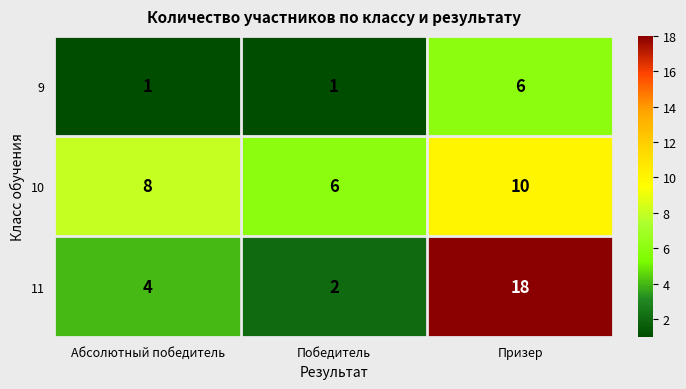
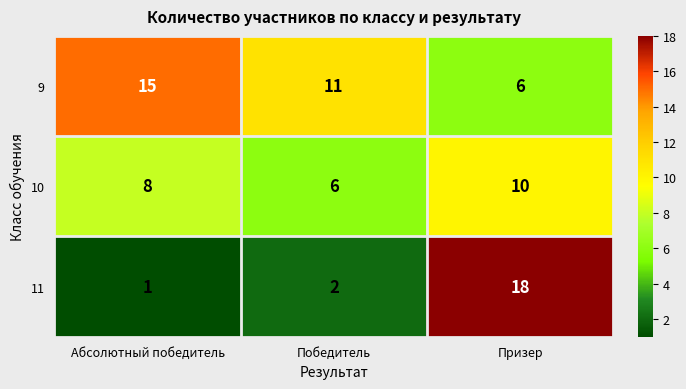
  {
    "9": {
-     "Абсолютный победитель": 1,
-     "Победитель": 1,
+     "Абсолютный победитель": 15,
+     "Победитель": 11,
      "Призер": 6
    },
    "10": {
      "Абсолютный победитель": 8,
      "Победитель": 6,
      "Призер": 10
    },
    "11": {
-     "Абсолютный победитель": 4,
+     "Абсолютный победитель": 1,
      "Победитель": 2,
      "Призер": 18
    }
  }
